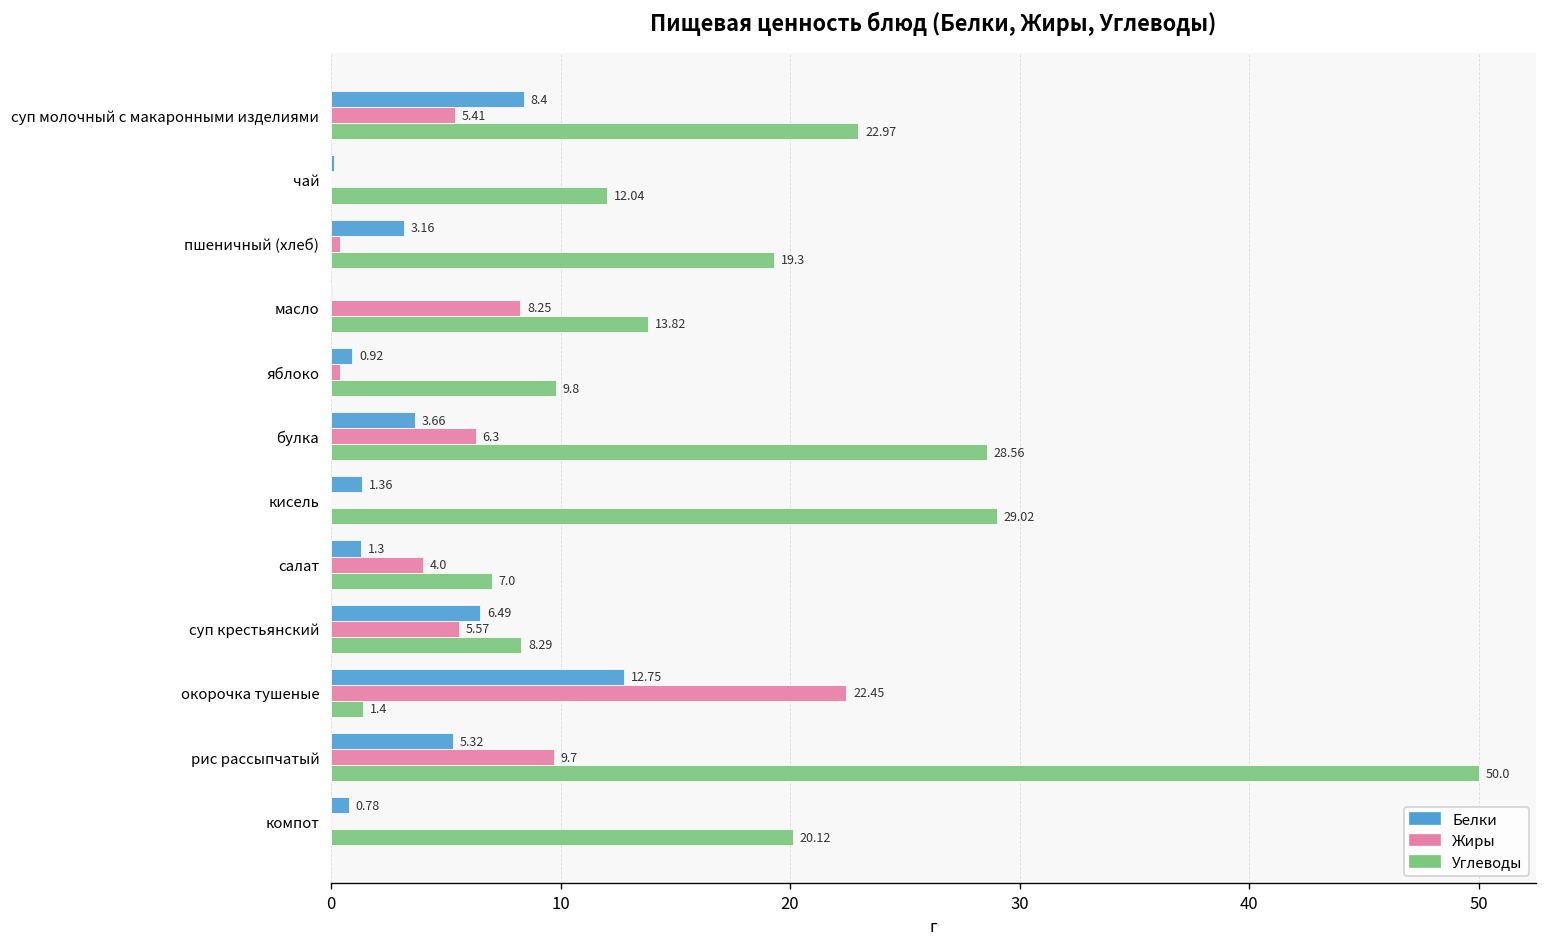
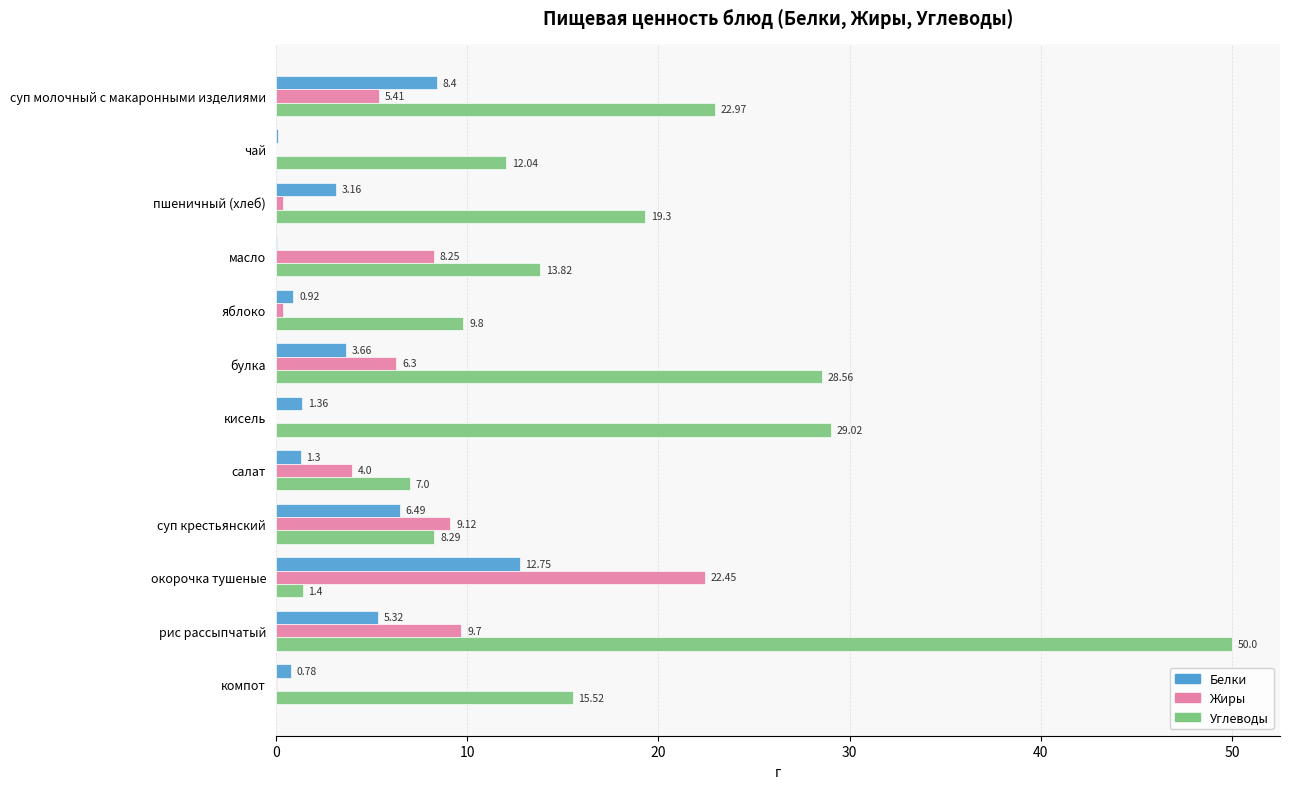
  {
    "Белки": {
      "суп молочный с макаронными изделиями": 8.4,
      "пшеничный (хлеб)": 3.16,
      "яблоко": 0.92,
      "булка": 3.66,
      "кисель": 1.36,
      "салат": 1.3,
      "суп крестьянский": 6.49,
      "окорочка тушеные": 12.75,
      "рис рассыпчатый": 5.32,
      "компот": 0.78
    },
    "Жиры": {
      "суп молочный с макаронными изделиями": 5.41,
      "масло": 8.25,
      "булка": 6.3,
      "салат": 4.0,
-     "суп крестьянский": 5.57,
+     "суп крестьянский": 9.12,
      "окорочка тушеные": 22.45,
      "рис рассыпчатый": 9.7
    },
    "Углеводы": {
      "суп молочный с макаронными изделиями": 22.97,
      "чай": 12.04,
      "пшеничный (хлеб)": 19.3,
      "масло": 13.82,
      "яблоко": 9.8,
      "булка": 28.56,
      "кисель": 29.02,
      "салат": 7.0,
      "суп крестьянский": 8.29,
      "окорочка тушеные": 1.4,
      "рис рассыпчатый": 50.0,
-     "компот": 20.12
+     "компот": 15.52
    }
  }
